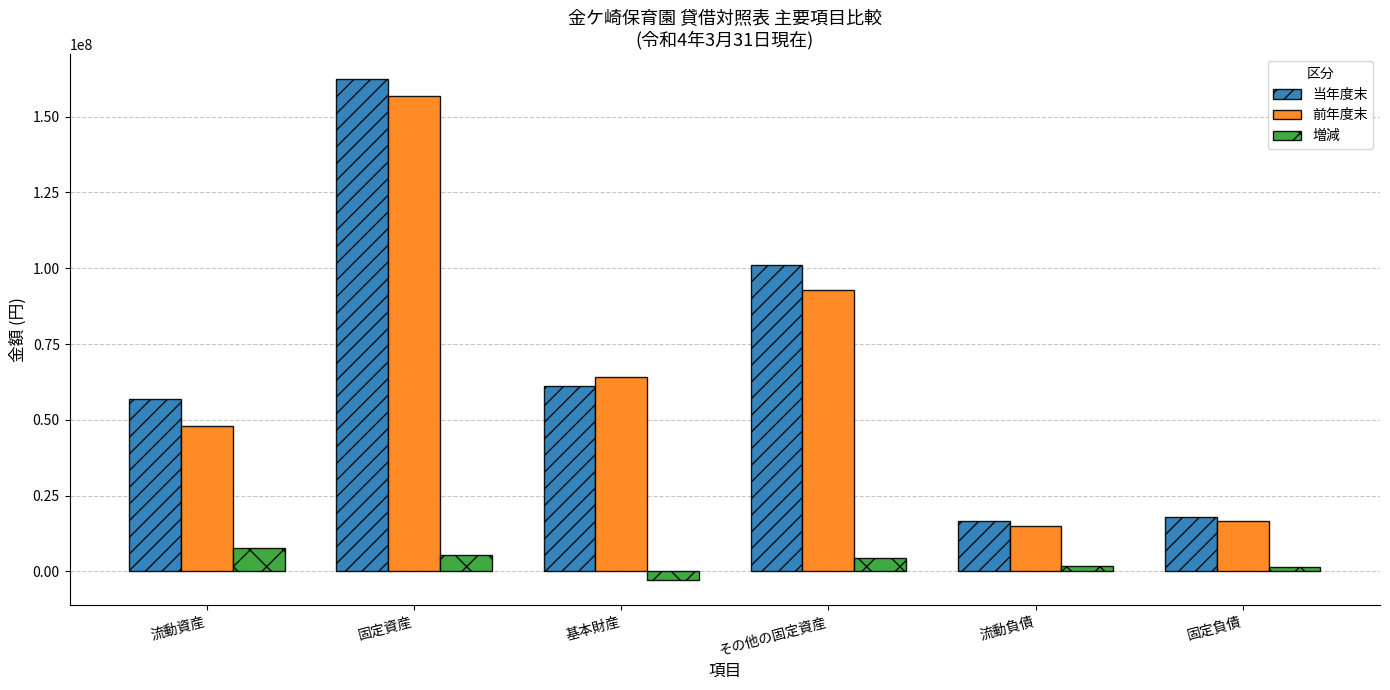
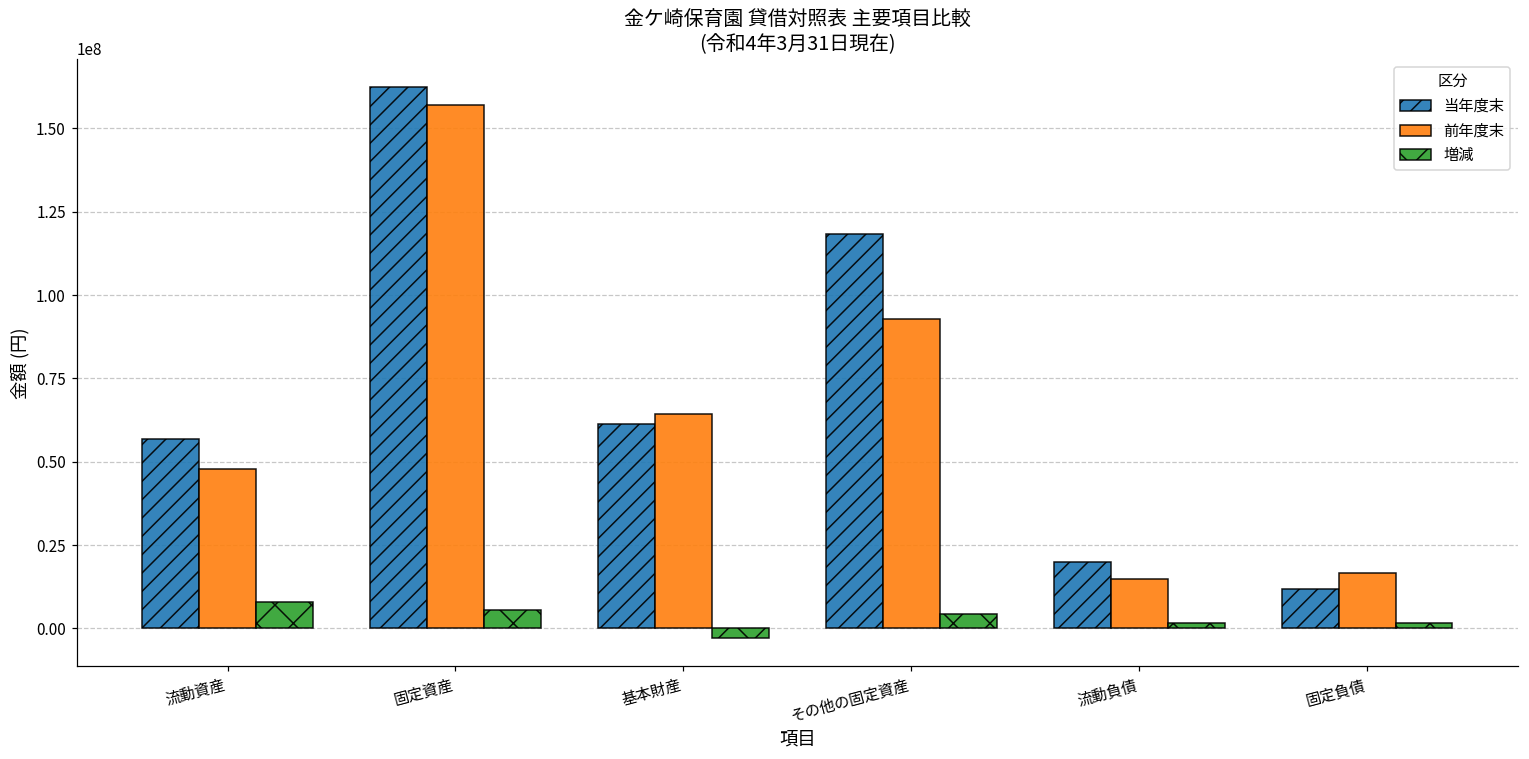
  {
    "当年度末": {
      "流動資産": 57000000,
      "固定資産": 162000000,
      "基本財産": 61000000,
-     "その他の固定資産": 101000000,
-     "流動負債": 17000000,
-     "固定負債": 18000000
+     "その他の固定資産": 118000000,
+     "流動負債": 20000000,
+     "固定負債": 12000000
    },
    "前年度末": {
      "流動資産": 48000000,
      "固定資産": 157000000,
      "基本財産": 64000000,
      "その他の固定資産": 93000000,
      "流動負債": 15000000,
      "固定負債": 17000000
    },
    "増減": {
      "流動資産": 8000000,
      "固定資産": 6000000,
      "基本財産": -3000000,
      "その他の固定資産": 4000000,
      "流動負債": 2000000,
      "固定負債": 2000000
    }
  }
